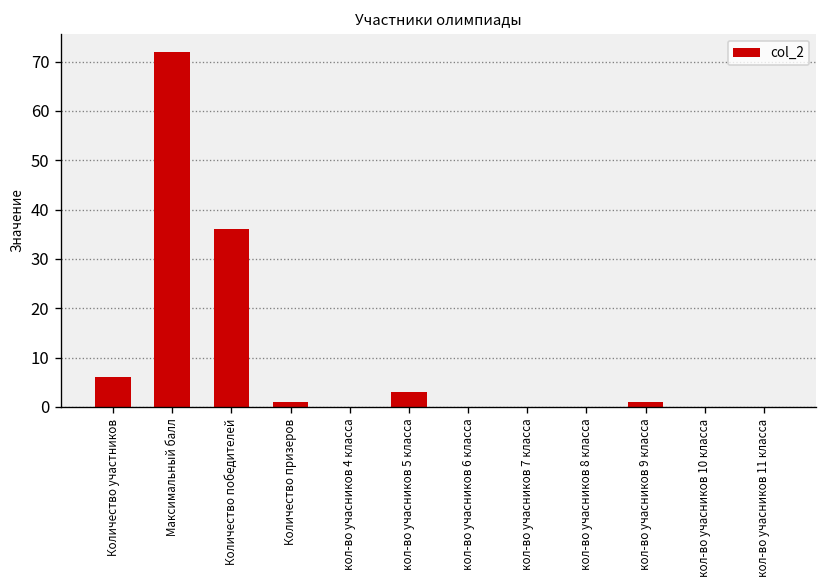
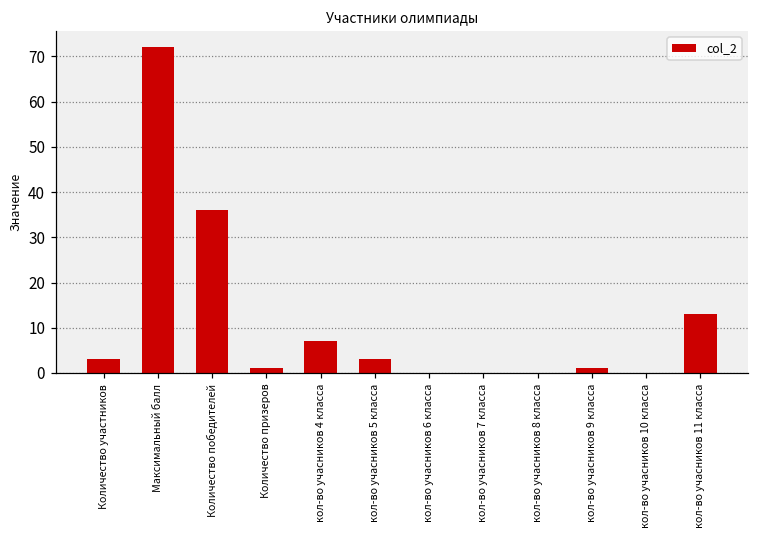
  {
-   "Количество участников": 6,
+   "Количество участников": 3,
    "Максимальный балл": 72,
    "Количество победителей": 36,
    "Количество призеров": 1,
-   "кол-во учасников 4 класса": 0,
+   "кол-во учасников 4 класса": 7,
    "кол-во учасников 5 класса": 3,
    "кол-во учасников 6 класса": 0,
    "кол-во учасников 7 класса": 0,
    "кол-во учасников 8 класса": 0,
    "кол-во учасников 9 класса": 1,
    "кол-во учасников 10 класса": 0,
-   "кол-во учасников 11 класса": 0
+   "кол-во учасников 11 класса": 13
  }
